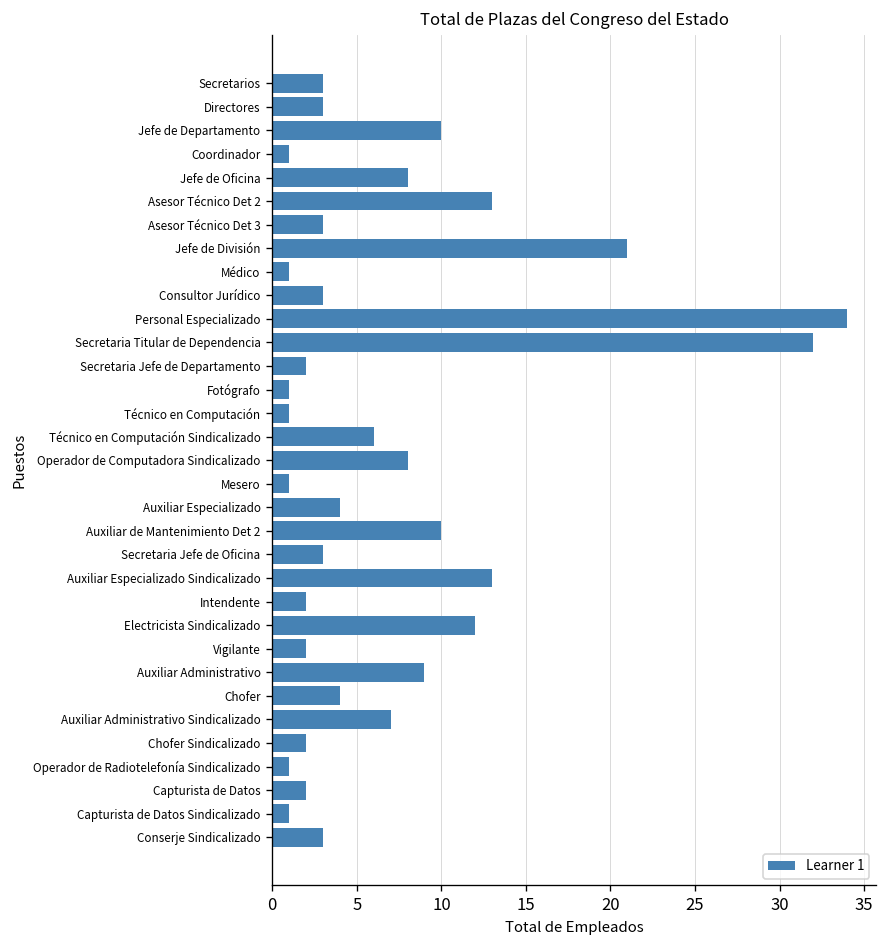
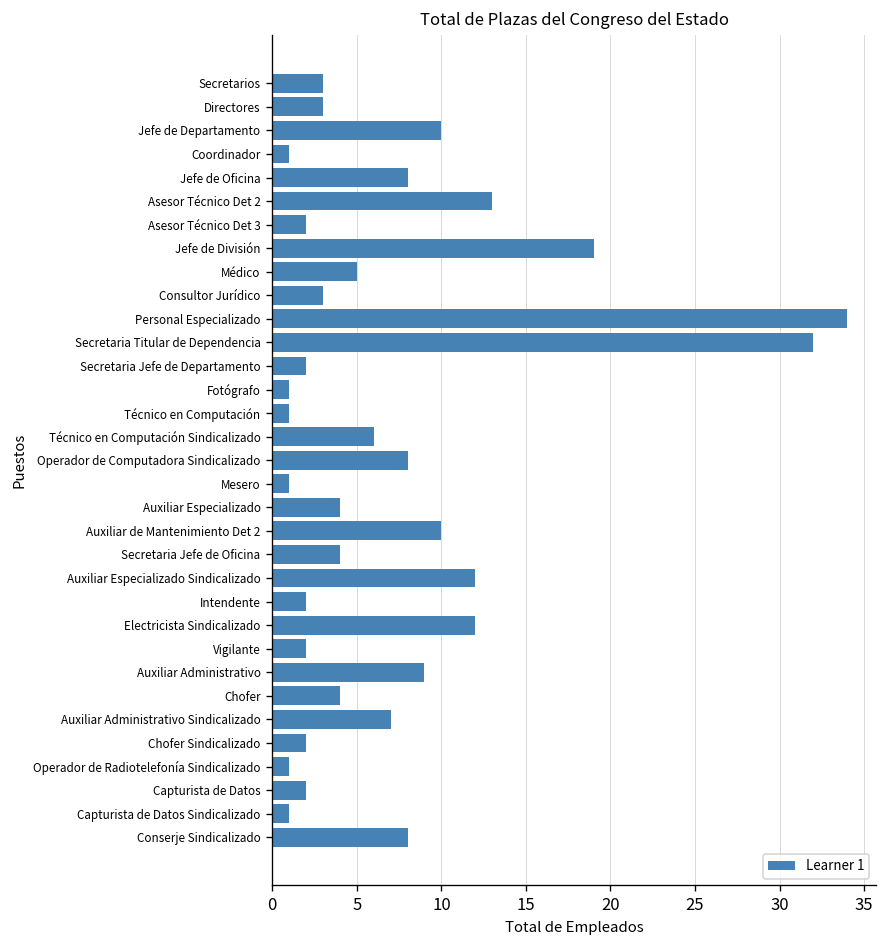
  {
    "Secretarios": 3,
    "Directores": 3,
    "Jefe de Departamento": 10,
    "Coordinador": 1,
    "Jefe de Oficina": 8,
    "Asesor Técnico Det 2": 13,
-   "Asesor Técnico Det 3": 3,
-   "Jefe de División": 21,
-   "Médico": 1,
+   "Asesor Técnico Det 3": 2,
+   "Jefe de División": 19,
+   "Médico": 5,
    "Consultor Jurídico": 3,
    "Personal Especializado": 34,
    "Secretaria Titular de Dependencia": 32,
    "Secretaria Jefe de Departamento": 2,
    "Fotógrafo": 1,
    "Técnico en Computación": 1,
    "Técnico en Computación Sindicalizado": 6,
    "Operador de Computadora Sindicalizado": 8,
    "Mesero": 1,
    "Auxiliar Especializado": 4,
    "Auxiliar de Mantenimiento Det 2": 10,
-   "Secretaria Jefe de Oficina": 3,
-   "Auxiliar Especializado Sindicalizado": 13,
+   "Secretaria Jefe de Oficina": 4,
+   "Auxiliar Especializado Sindicalizado": 12,
    "Intendente": 2,
    "Electricista Sindicalizado": 12,
    "Vigilante": 2,
    "Auxiliar Administrativo": 9,
    "Chofer": 4,
    "Auxiliar Administrativo Sindicalizado": 7,
    "Chofer Sindicalizado": 2,
    "Operador de Radiotelefonía Sindicalizado": 1,
    "Capturista de Datos": 2,
    "Capturista de Datos Sindicalizado": 1,
-   "Conserje Sindicalizado": 3
+   "Conserje Sindicalizado": 8
  }
